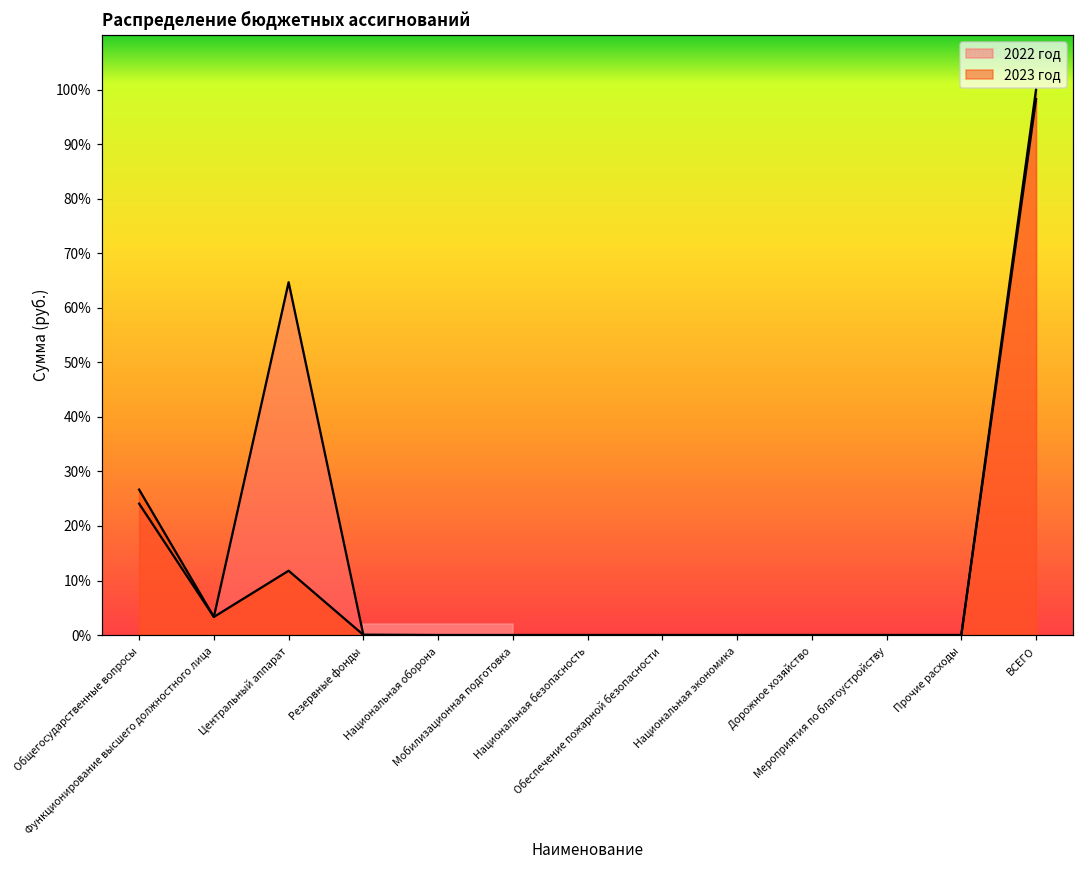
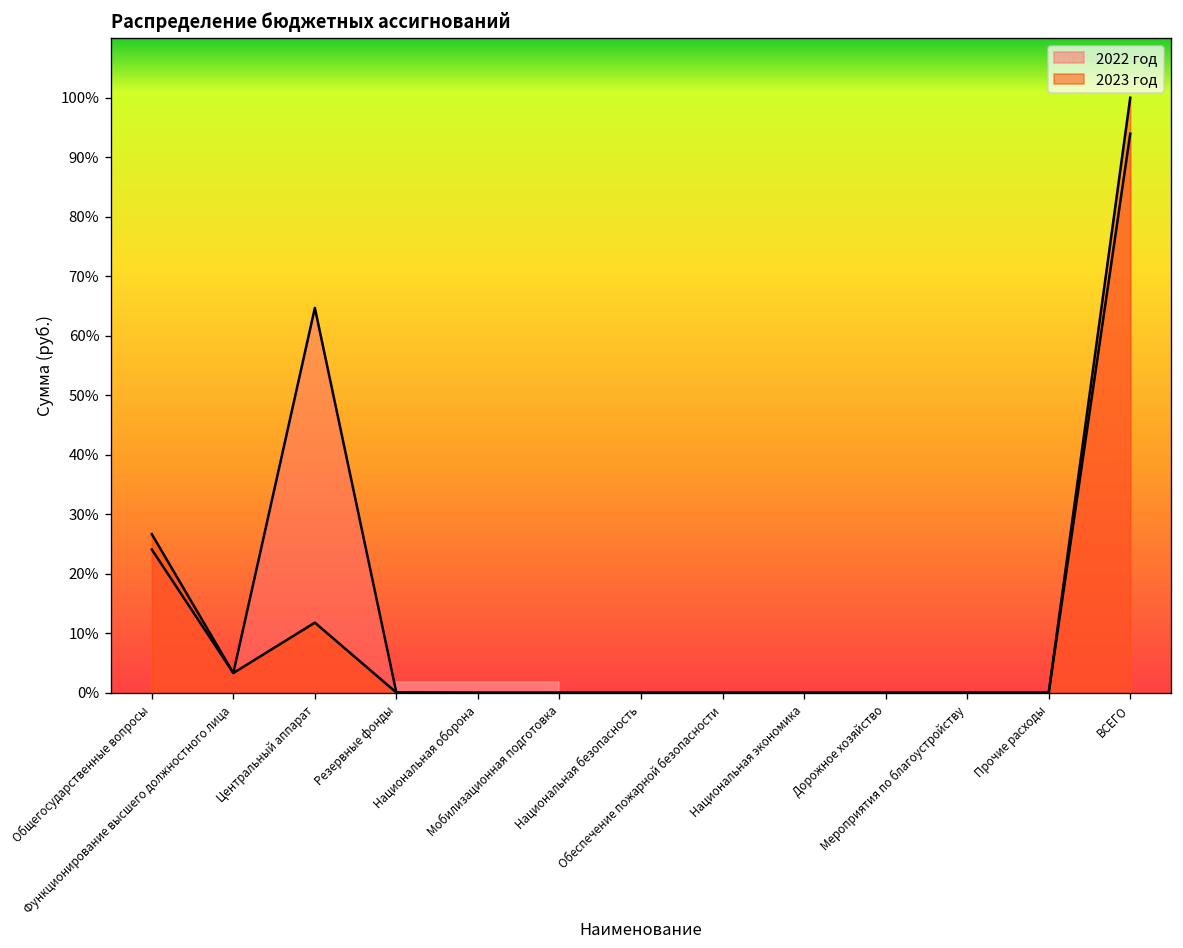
  {
    "2022 год": {
      "Общегосударственные вопросы": "24%",
      "Центральный аппарат": "65%",
-     "ВСЕГО": "98%"
+     "ВСЕГО": "94%"
    },
    "2023 год": {
      "Общегосударственные вопросы": "27%",
      "Центральный аппарат": "12%",
      "ВСЕГО": "100%"
    }
  }
